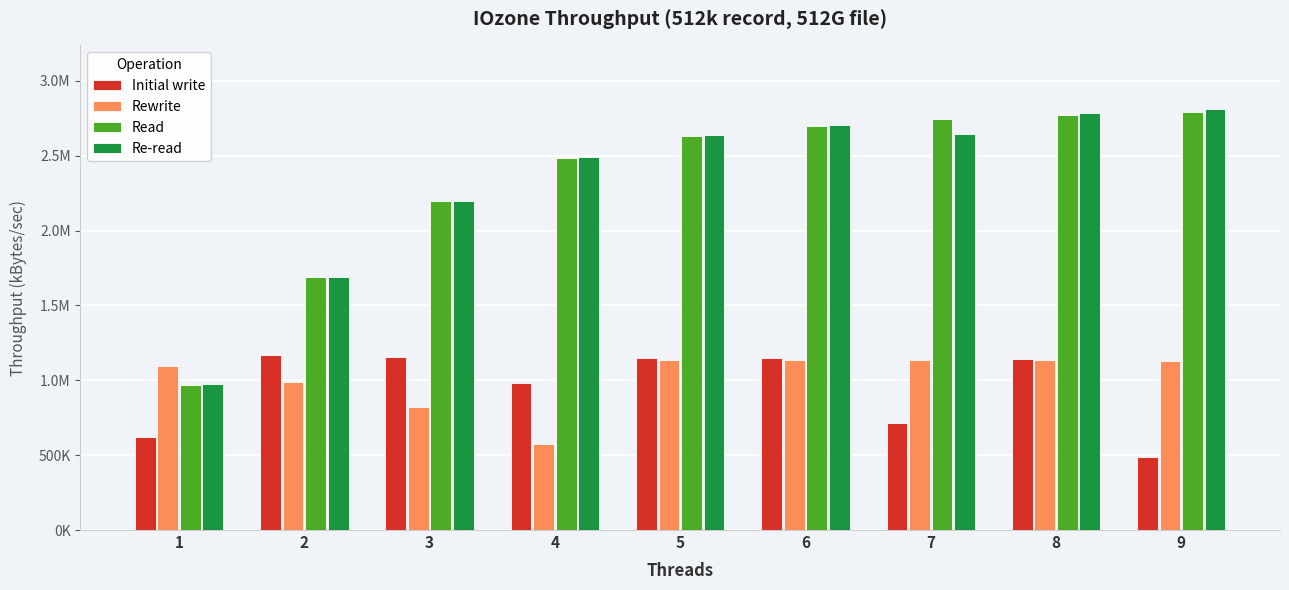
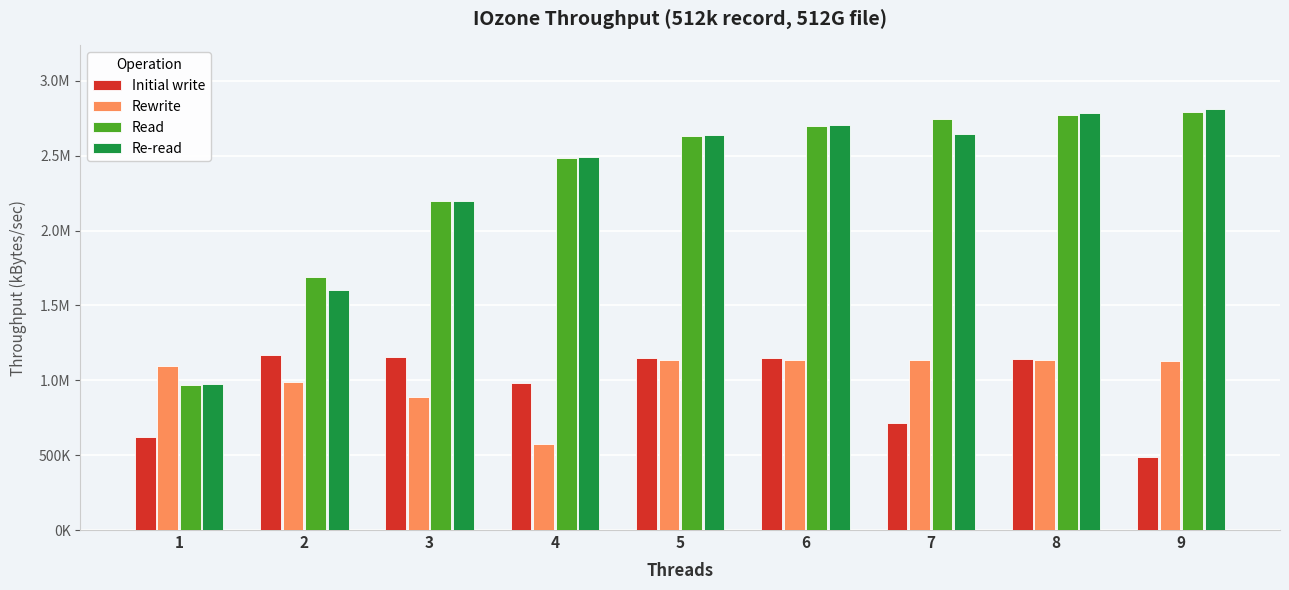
  {
    "Initial write": {
      "1": 620000,
      "2": 1170000,
      "3": 1150000,
      "4": 980000,
      "5": 1150000,
      "6": 1150000,
      "7": 720000,
      "8": 1140000,
      "9": 480000
    },
    "Rewrite": {
      "1": 1100000,
      "2": 990000,
-     "3": 820000,
+     "3": 890000,
      "4": 570000,
      "5": 1140000,
      "6": 1140000,
      "7": 1140000,
      "8": 1130000,
      "9": 1130000
    },
    "Read": {
      "1": 970000,
      "2": 1690000,
      "3": 2200000,
      "4": 2480000,
      "5": 2630000,
      "6": 2700000,
      "7": 2750000,
      "8": 2770000,
      "9": 2790000
    },
    "Re-read": {
      "1": 980000,
-     "2": 1690000,
+     "2": 1600000,
      "3": 2200000,
      "4": 2490000,
      "5": 2640000,
      "6": 2700000,
      "7": 2650000,
      "8": 2790000,
      "9": 2810000
    }
  }
